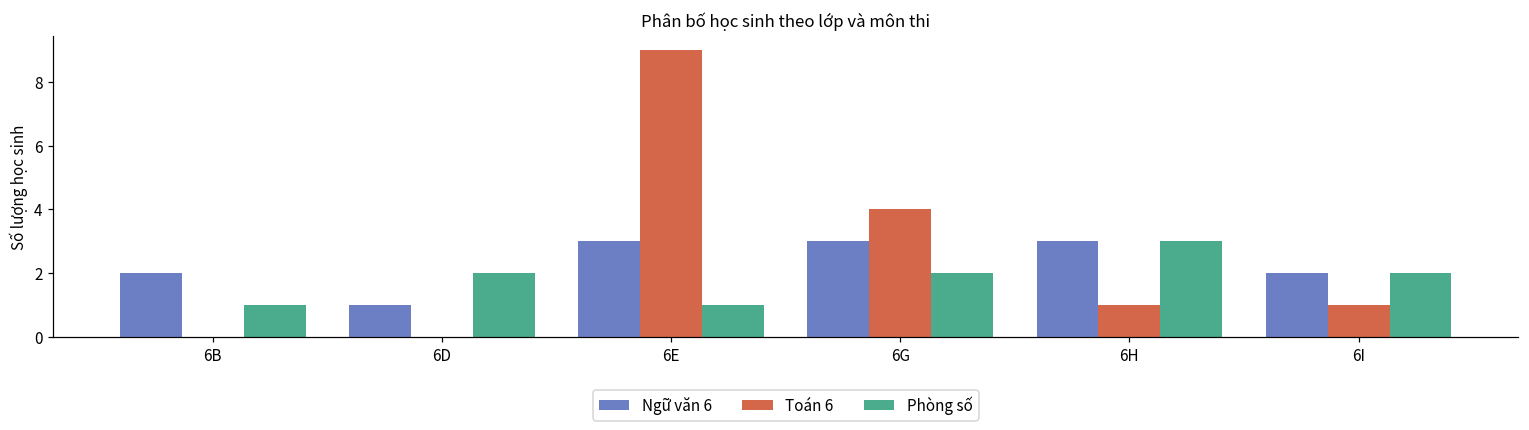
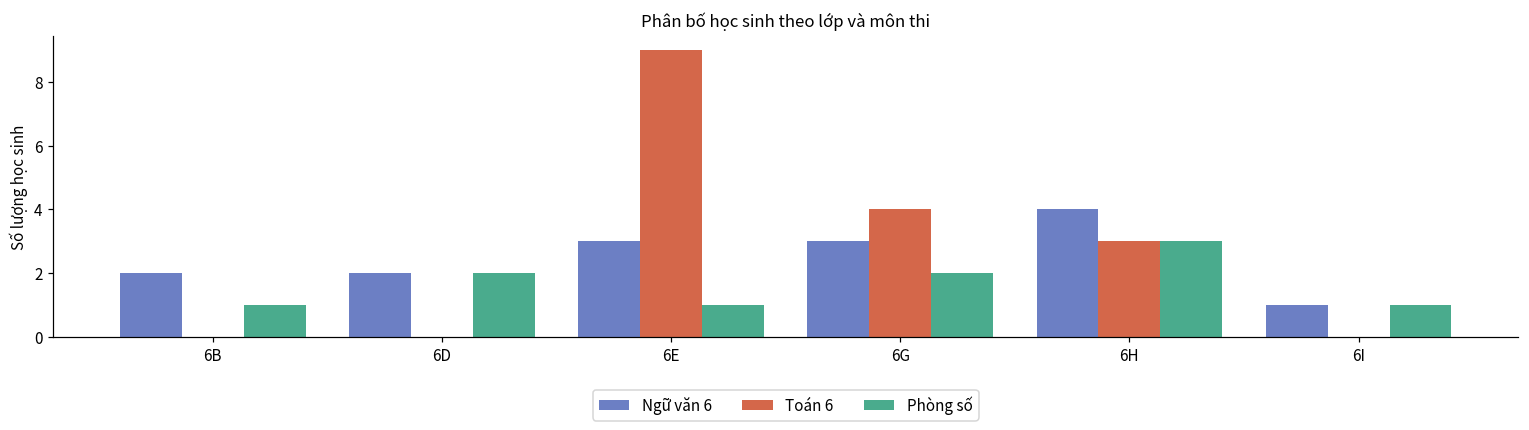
  {
    "Ngữ văn 6": {
      "6B": 2,
-     "6D": 1,
+     "6D": 2,
      "6E": 3,
      "6G": 3,
-     "6H": 3,
-     "6I": 2
+     "6H": 4,
+     "6I": 1
    },
    "Toán 6": {
      "6B": 0,
      "6D": 0,
      "6E": 9,
      "6G": 4,
-     "6H": 1,
-     "6I": 1
+     "6H": 3,
+     "6I": 0
    },
    "Phòng số": {
      "6B": 1,
      "6D": 2,
      "6E": 1,
      "6G": 2,
      "6H": 3,
-     "6I": 2
+     "6I": 1
    }
  }
